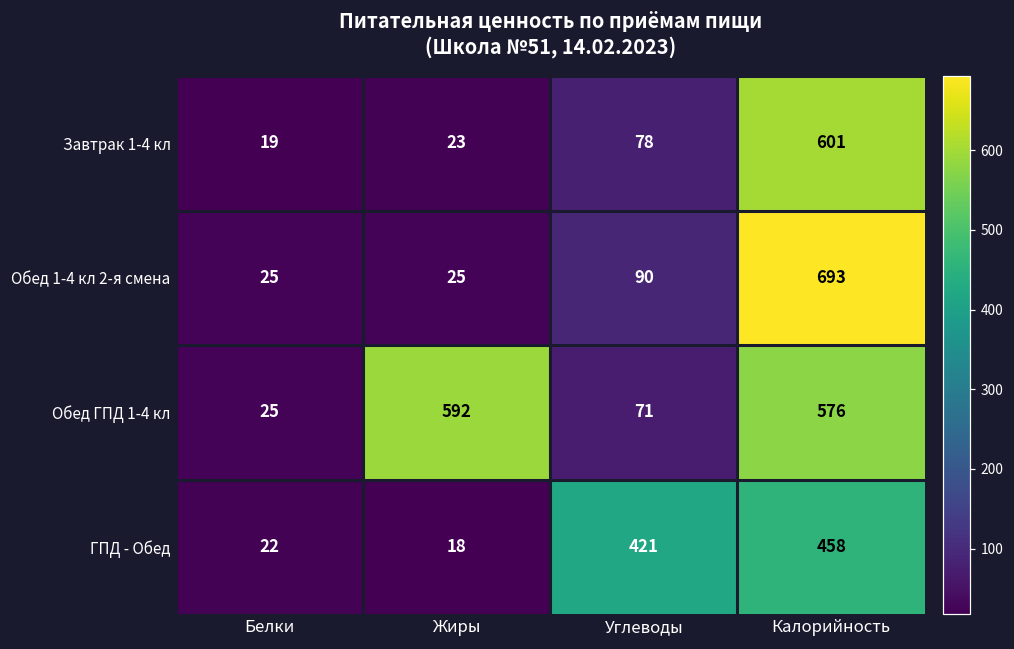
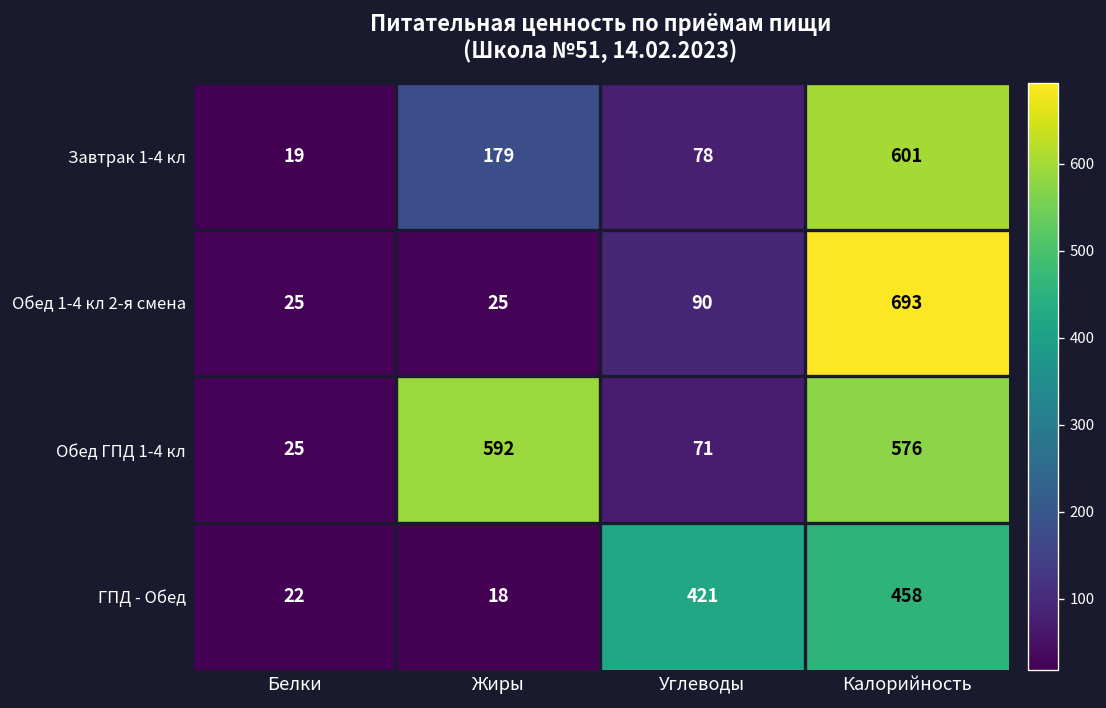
  {
    "Завтрак 1-4 кл": {
      "Белки": 19,
-     "Жиры": 23,
+     "Жиры": 179,
      "Углеводы": 78,
      "Калорийность": 601
    },
    "Обед 1-4 кл 2-я смена": {
      "Белки": 25,
      "Жиры": 25,
      "Углеводы": 90,
      "Калорийность": 693
    },
    "Обед ГПД 1-4 кл": {
      "Белки": 25,
      "Жиры": 592,
      "Углеводы": 71,
      "Калорийность": 576
    },
    "ГПД - Обед": {
      "Белки": 22,
      "Жиры": 18,
      "Углеводы": 421,
      "Калорийность": 458
    }
  }
